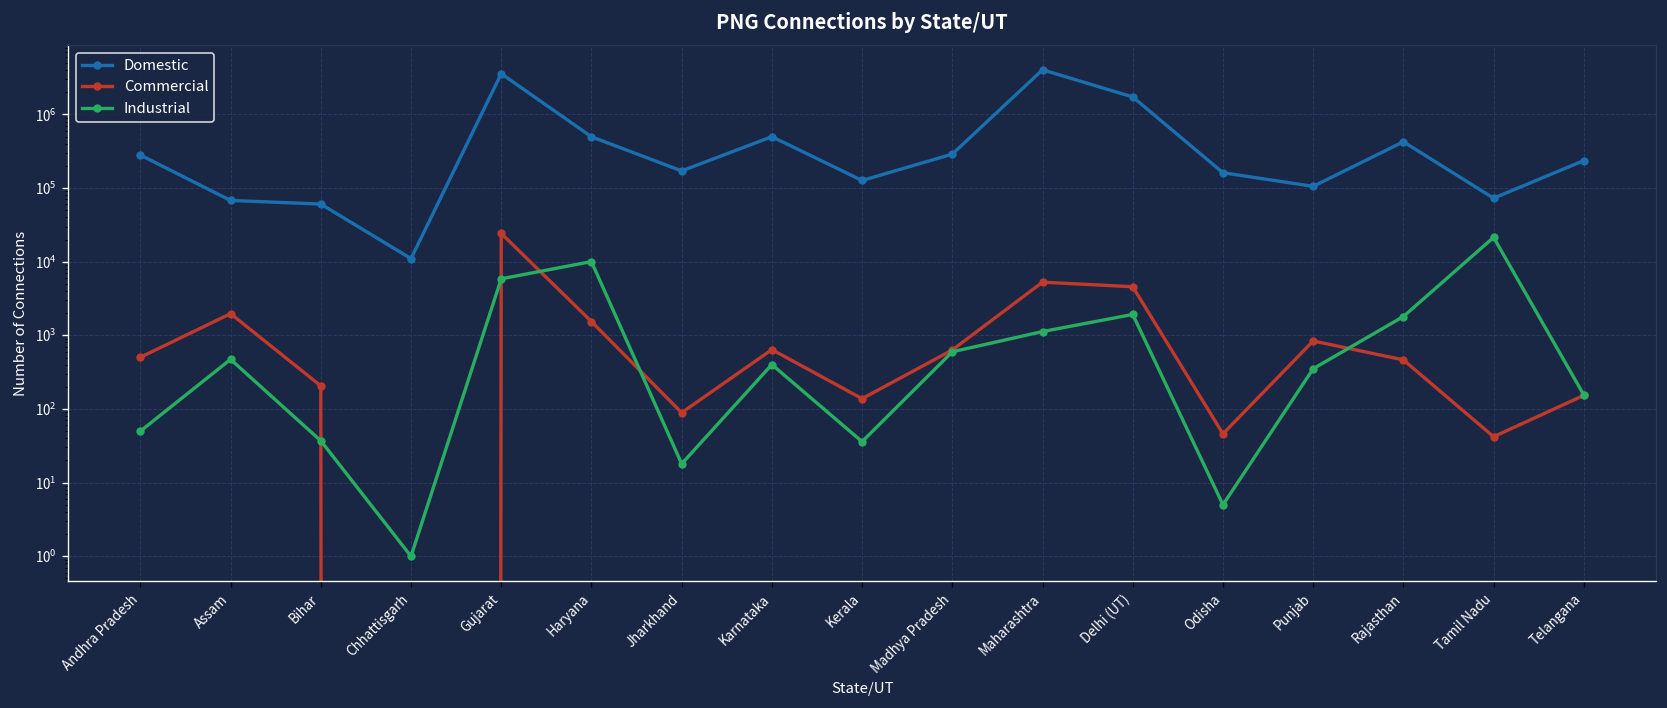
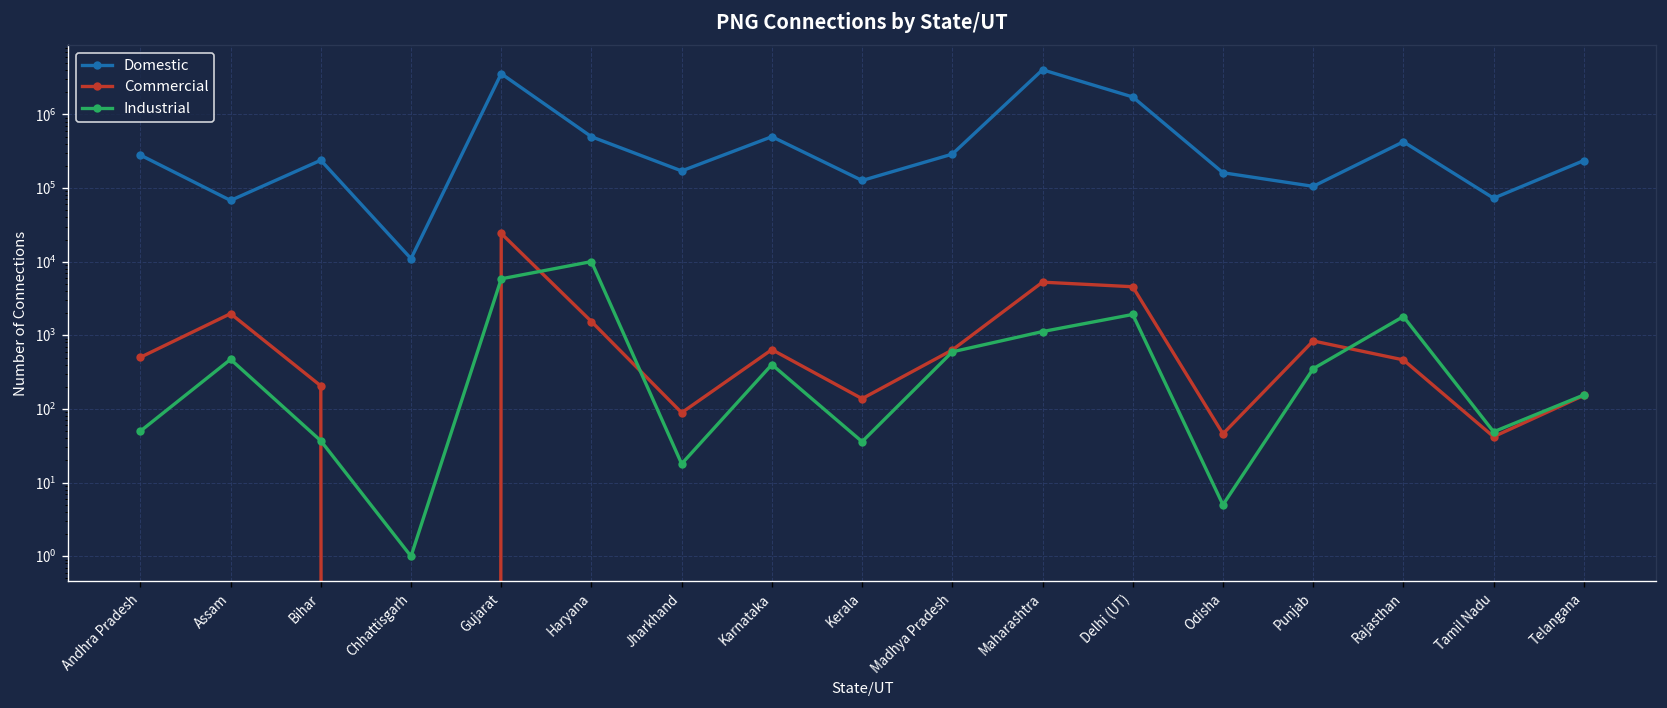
  {
    "Domestic": {
      "Andhra Pradesh": 300000,
      "Assam": 70000,
-     "Bihar": 60000,
+     "Bihar": 240000,
      "Chhattisgarh": 11000,
      "Gujarat": 4000000,
      "Haryana": 500000,
      "Jharkhand": 170000,
      "Karnataka": 500000,
      "Kerala": 130000,
      "Madhya Pradesh": 300000,
      "Maharashtra": 4000000,
      "Delhi (UT)": 1700000,
      "Odisha": 160000,
      "Punjab": 110000,
      "Rajasthan": 400000,
      "Tamil Nadu": 70000,
      "Telangana": 240000
    },
    "Commercial": {
      "Andhra Pradesh": 500,
      "Assam": 2000,
      "Bihar": 210,
      "Gujarat": 24000,
      "Haryana": 1500,
      "Jharkhand": 90,
      "Karnataka": 600,
      "Kerala": 140,
      "Maharashtra": 5000,
      "Delhi (UT)": 5000,
      "Odisha": 50,
      "Punjab": 800,
      "Rajasthan": 500,
      "Tamil Nadu": 40
    },
    "Industrial": {
      "Andhra Pradesh": 50,
      "Assam": 500,
      "Bihar": 40,
      "Chhattisgarh": 1,
      "Gujarat": 6000,
      "Haryana": 10000,
      "Jharkhand": 18,
      "Karnataka": 400,
      "Kerala": 40,
      "Maharashtra": 1100,
      "Delhi (UT)": 1900,
      "Odisha": 5,
      "Punjab": 400,
      "Rajasthan": 1800,
-     "Tamil Nadu": 21000
+     "Tamil Nadu": 50
    }
  }
